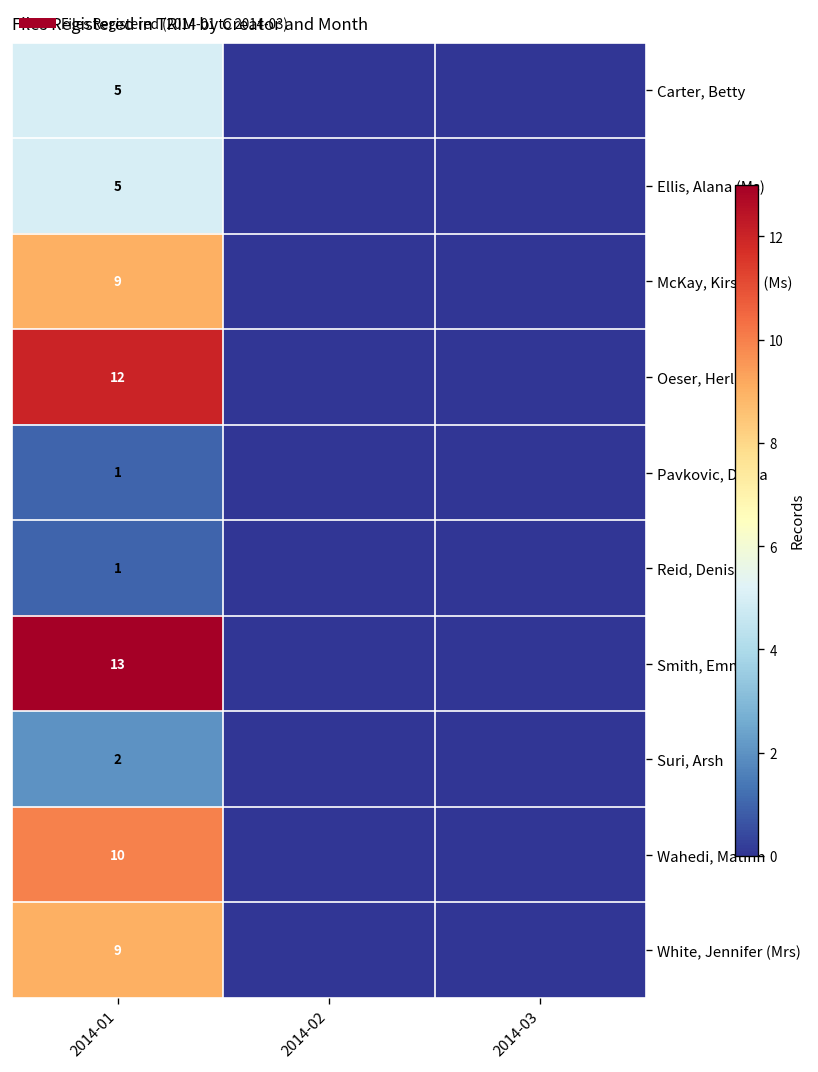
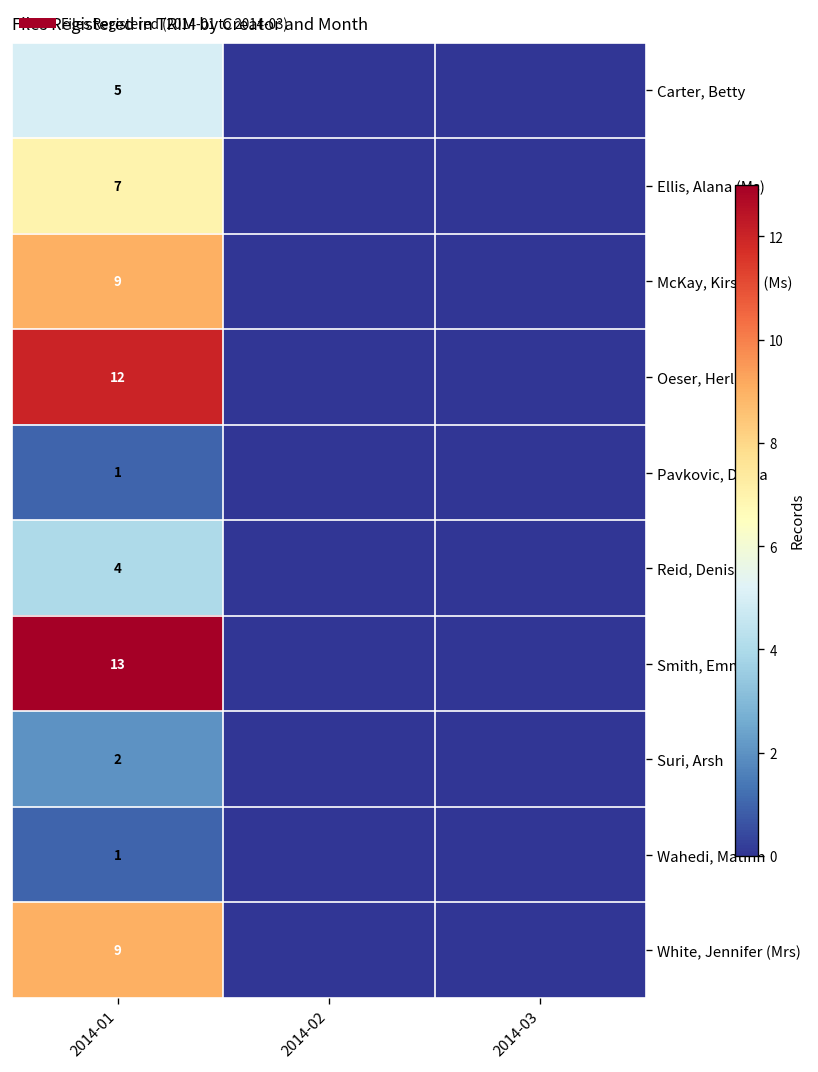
  {
    "Carter, Betty": {
      "2014-01": 5
    },
    "Ellis, Alana (Ms)": {
-     "2014-01": 5
+     "2014-01": 7
    },
    "McKay, Kirsten (Ms)": {
      "2014-01": 9
    },
    "Oeser, Herlina": {
      "2014-01": 12
    },
    "Pavkovic, Diana": {
      "2014-01": 1
    },
    "Reid, Denise": {
-     "2014-01": 1
+     "2014-01": 4
    },
    "Smith, Emma": {
      "2014-01": 13
    },
    "Suri, Arsh": {
      "2014-01": 2
    },
    "Wahedi, Matinn": {
-     "2014-01": 10
+     "2014-01": 1
    },
    "White, Jennifer (Mrs)": {
      "2014-01": 9
    }
  }
